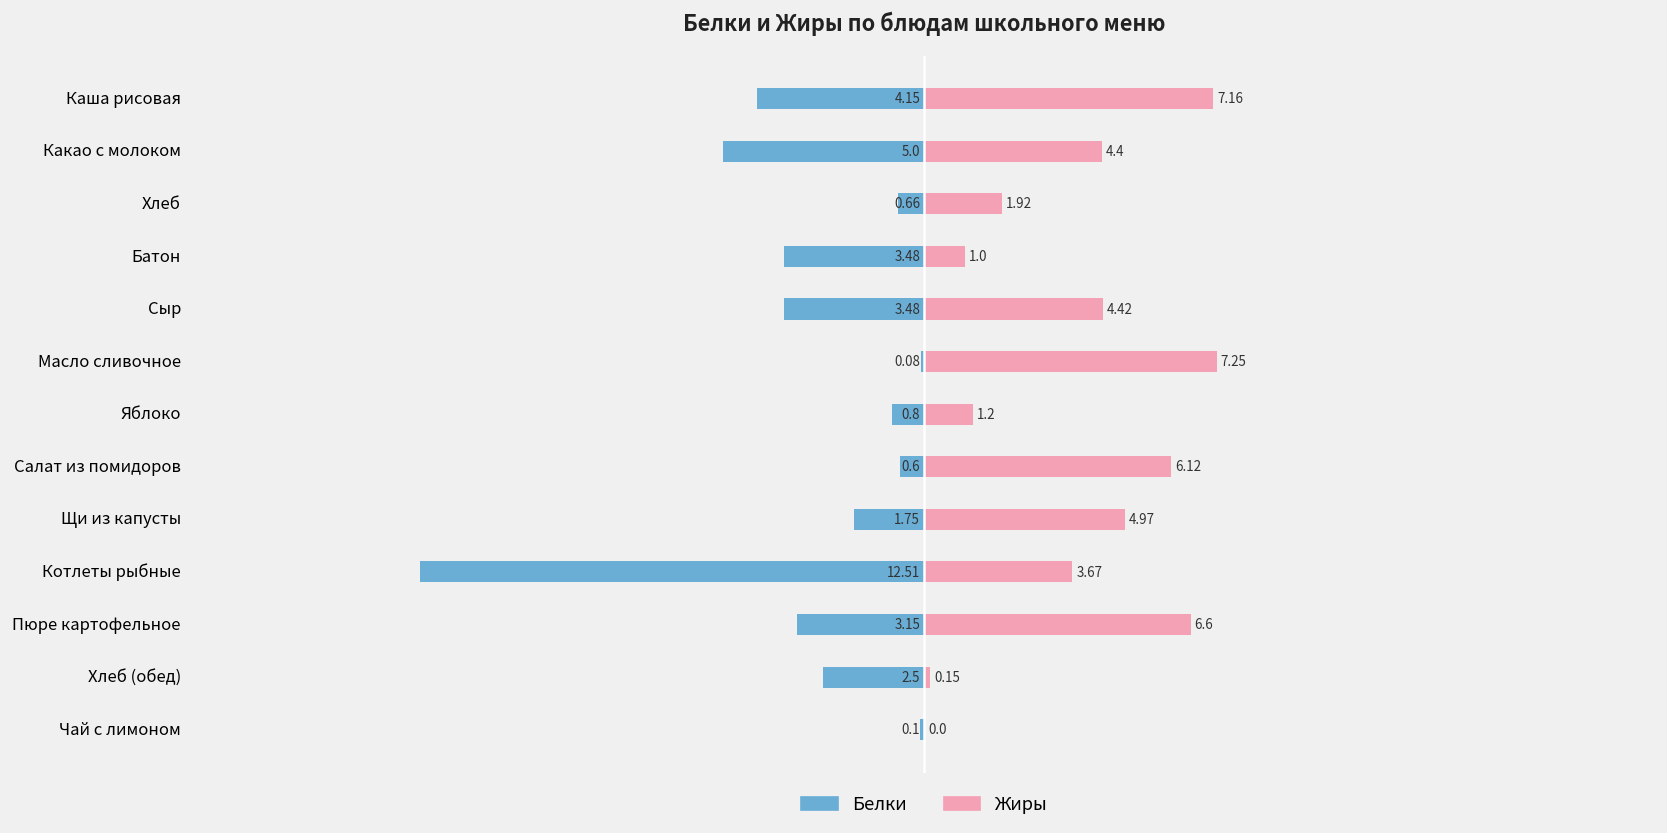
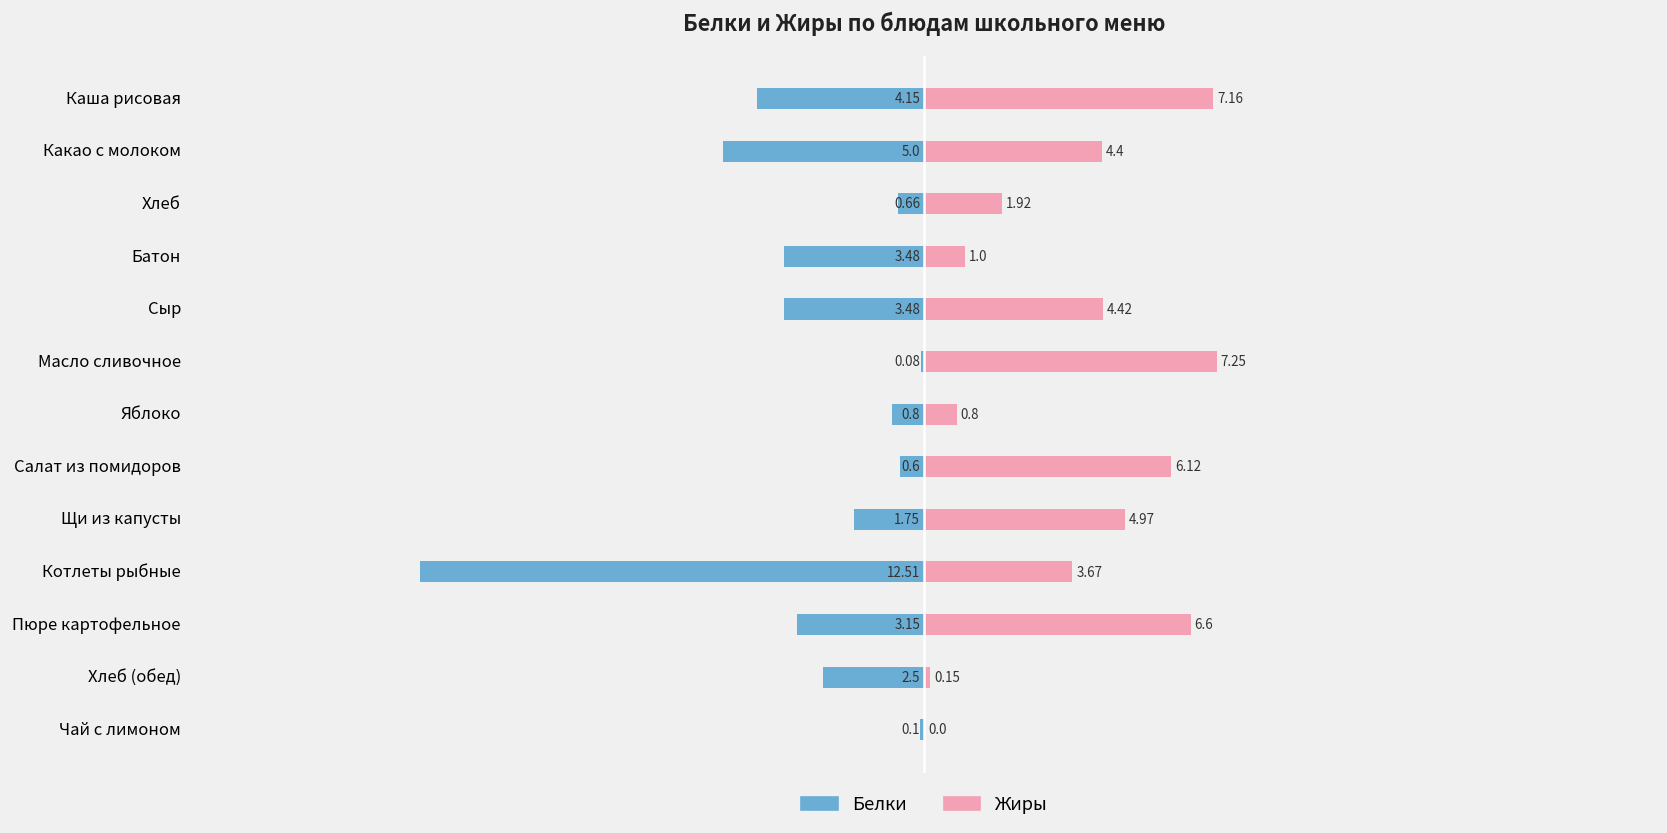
  {
    "Жиры": {
      "Каша рисовая": 7.16,
      "Какао с молоком": 4.4,
      "Хлеб": 1.92,
      "Батон": 1.0,
      "Сыр": 4.42,
      "Масло сливочное": 7.25,
-     "Яблоко": 1.2,
+     "Яблоко": 0.8,
      "Салат из помидоров": 6.12,
      "Щи из капусты": 4.97,
      "Котлеты рыбные": 3.67,
      "Пюре картофельное": 6.6,
      "Хлеб (обед)": 0.15,
      "Чай с лимоном": 0.0
    }
  }
